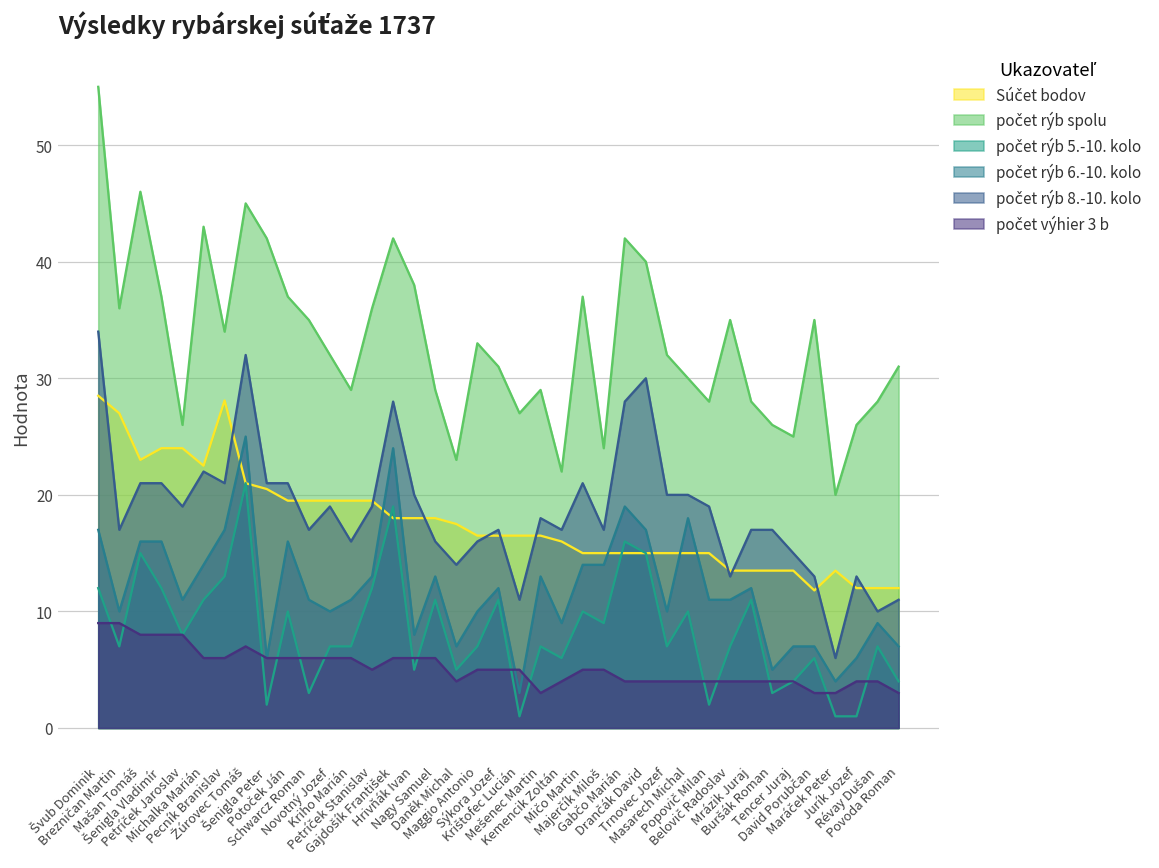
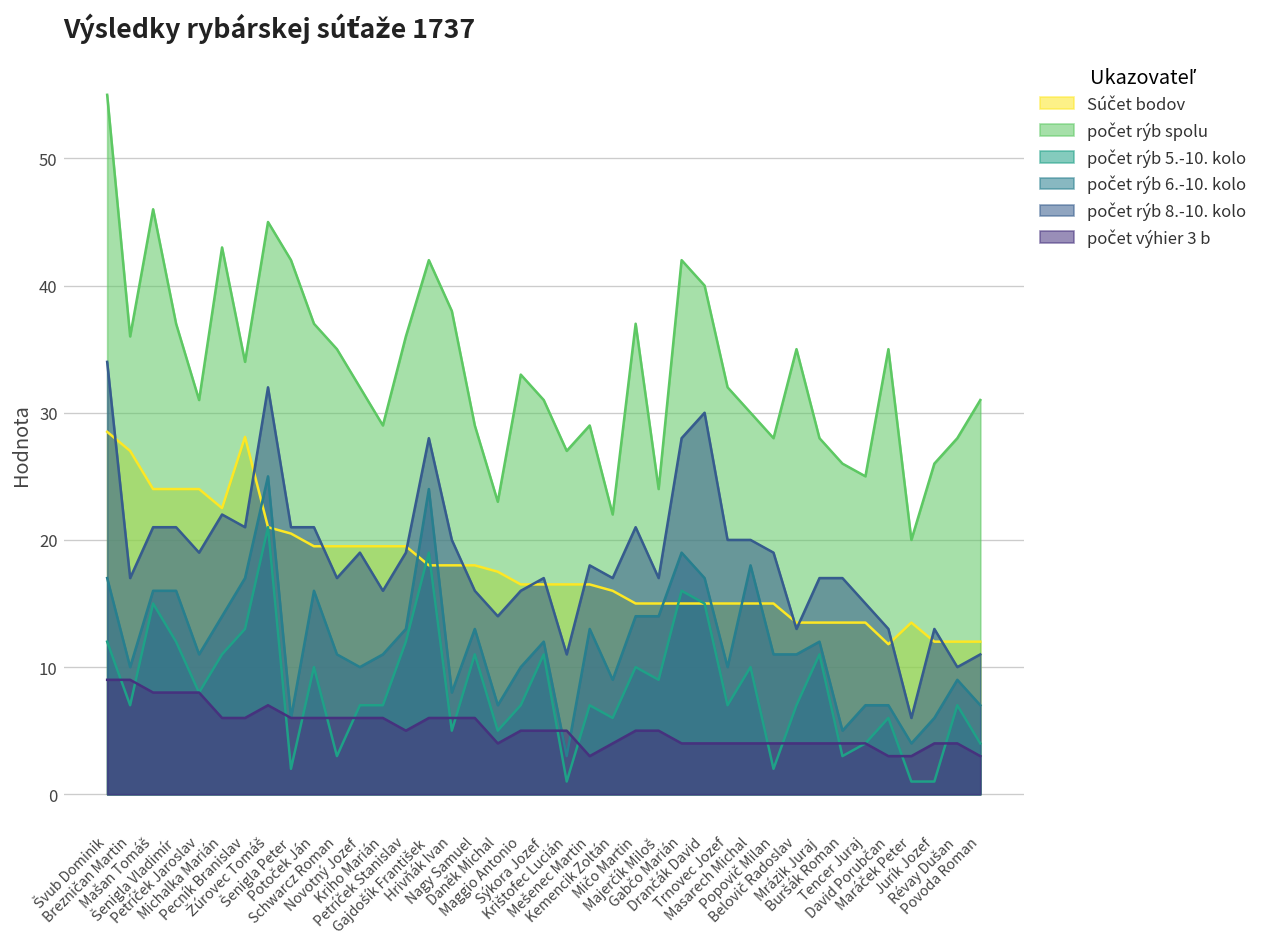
  {
    "Súčet bodov": {
      "Švub Dominik": 28.5,
      "Brezničan Martin": 27,
-     "Mašan Tomáš": 23,
+     "Mašan Tomáš": 24,
      "Šenigla Vladimír": 24,
      "Petríček Jaroslav": 24,
      "Michalka Marián": 22.5,
      "Pecník Branislav": 28,
      "Šenigla Peter": 20.5,
      "Potoček Ján": 19.5,
      "Schwarcz Roman": 19.5,
      "Novotný Jozef": 19.5,
      "Kriho Marián": 19.5,
      "Petríček Stanislav": 19.5,
      "Gajdošík František": 18,
      "Hrivňák Ivan": 18,
      "Nagy Samuel": 18,
      "Daněk Michal": 17.5,
      "Maggio Antonio": 16.5,
      "Sýkora Jozef": 16.5,
      "Krištofec Lucián": 16.5,
      "Mešenec Martin": 16.5,
      "Kemencik Zoltán": 16,
      "Mičo Martin": 15,
      "Majerčík Miloš": 15,
      "Gabčo Marián": 15,
      "Trnovec Jozef": 15,
      "Masarech Michal": 15,
      "Popovič Milan": 15,
      "Belovič Radoslav": 13.5,
      "Mrázik Juraj": 13.5,
      "Buršák Roman": 13.5,
      "Tencer Juraj": 13.5,
      "David Porubčan": 12,
      "Maráček Peter": 13.5,
      "Jurík Jozef": 12,
      "Révay Dušan": 12,
      "Povoda Roman": 12
    },
    "počet rýb spolu": {
      "Švub Dominik": 55,
      "Brezničan Martin": 36,
      "Mašan Tomáš": 46,
      "Šenigla Vladimír": 37,
-     "Petríček Jaroslav": 26,
+     "Petríček Jaroslav": 31,
      "Michalka Marián": 43,
      "Pecník Branislav": 34,
      "Žúrovec Tomáš": 45,
      "Šenigla Peter": 42,
      "Potoček Ján": 37,
      "Schwarcz Roman": 35,
      "Novotný Jozef": 32,
      "Kriho Marián": 29,
      "Petríček Stanislav": 36,
      "Gajdošík František": 42,
      "Hrivňák Ivan": 38,
      "Nagy Samuel": 29,
      "Daněk Michal": 23,
      "Maggio Antonio": 33,
      "Sýkora Jozef": 31,
      "Krištofec Lucián": 27,
      "Mešenec Martin": 29,
      "Kemencik Zoltán": 22,
      "Mičo Martin": 37,
      "Majerčík Miloš": 24,
      "Gabčo Marián": 42,
      "Drančák David": 40,
      "Trnovec Jozef": 32,
      "Masarech Michal": 30,
      "Popovič Milan": 28,
      "Belovič Radoslav": 35,
      "Mrázik Juraj": 28,
      "Buršák Roman": 26,
      "Tencer Juraj": 25,
      "David Porubčan": 35,
      "Maráček Peter": 20,
      "Jurík Jozef": 26,
      "Révay Dušan": 28,
      "Povoda Roman": 31
    }
  }
